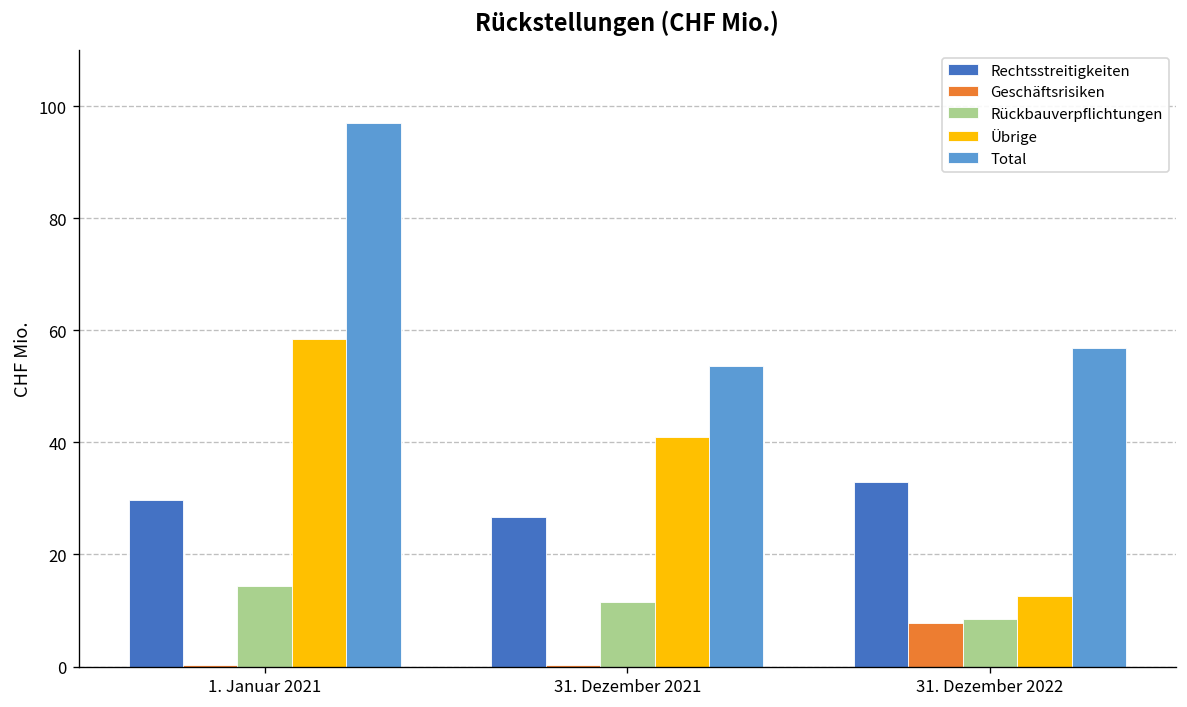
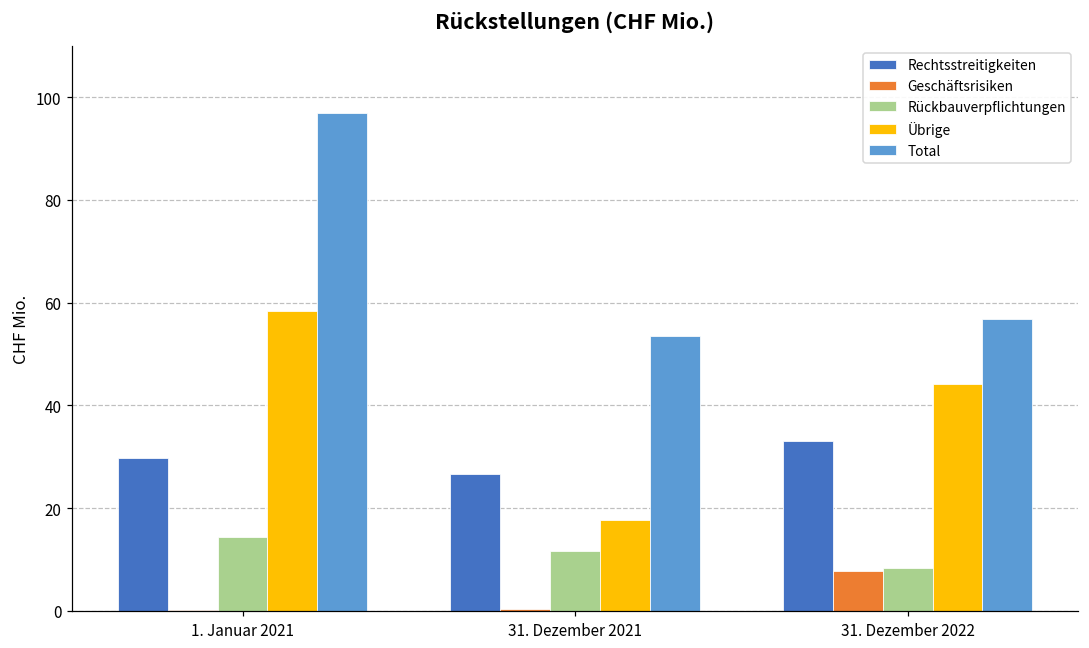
  {
    "Geschäftsrisiken": {
      "31. Dezember 2022": 8
    },
    "Rückbauverpflichtungen": {
      "1. Januar 2021": 14,
      "31. Dezember 2021": 12,
      "31. Dezember 2022": 8
    },
    "Übrige": {
      "1. Januar 2021": 58,
-     "31. Dezember 2021": 41,
-     "31. Dezember 2022": 13
+     "31. Dezember 2021": 18,
+     "31. Dezember 2022": 44
    }
  }
